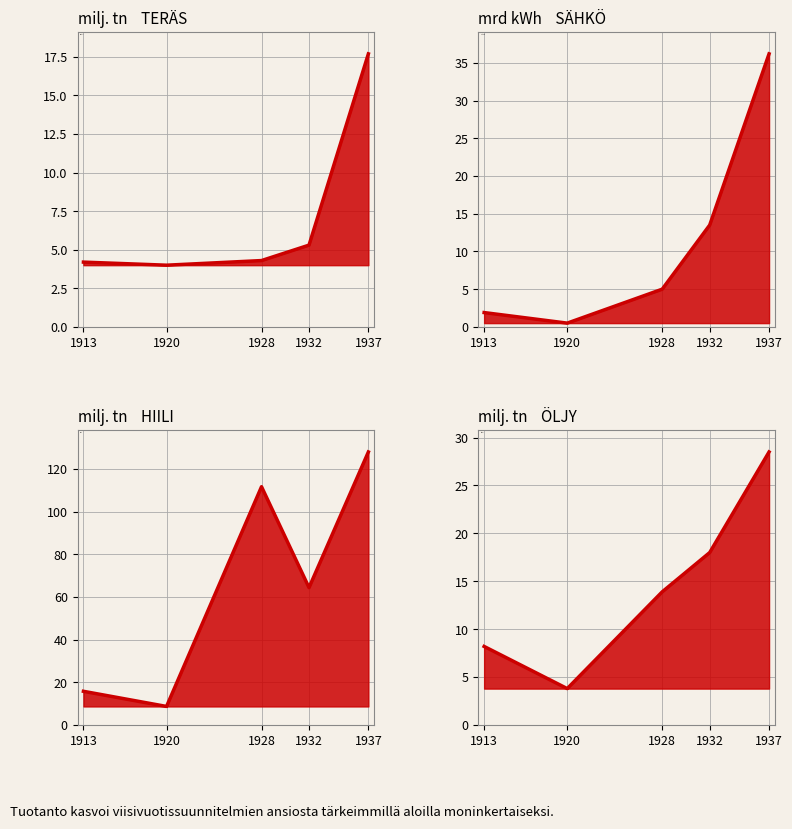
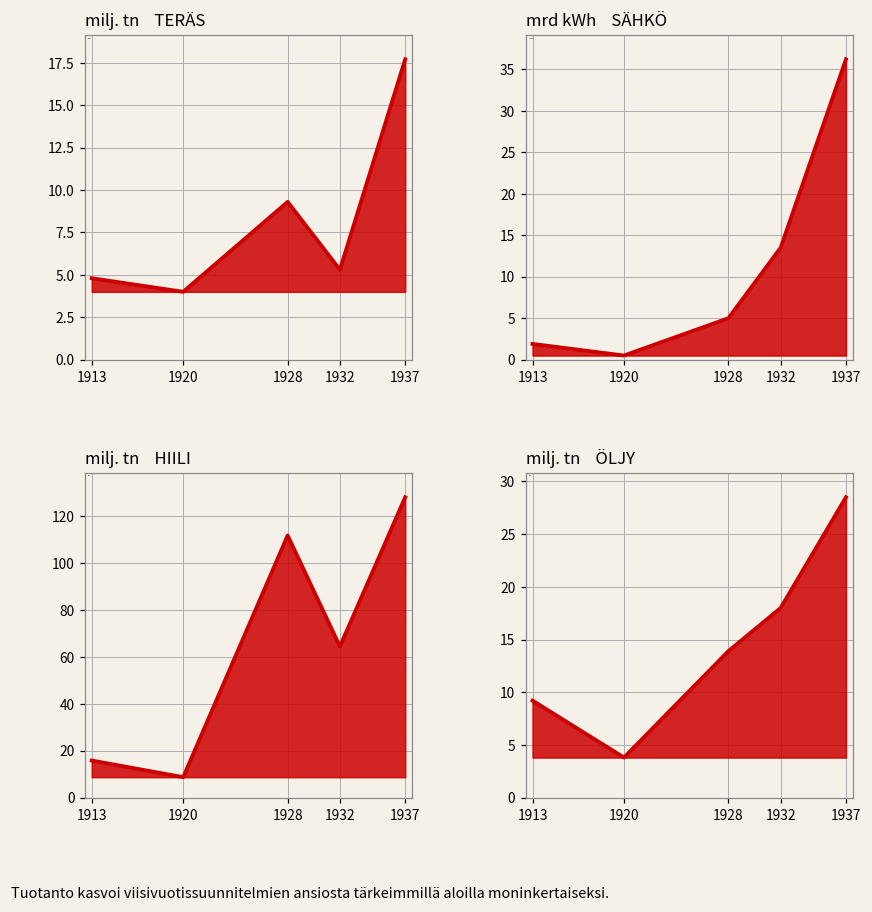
  {
    "milj. tn TERÄS": {
-     "1913": 4.2,
+     "1913": 4.8,
      "1920": 4.0,
-     "1928": 4.3,
+     "1928": 9.3,
      "1932": 5.3,
      "1937": 17.7
    },
    "mrd kWh SÄHKÖ": {
      "1913": 2,
      "1920": 1,
      "1928": 5,
      "1932": 14,
      "1937": 36
    },
    "milj. tn HIILI": {
      "1913": 16,
      "1920": 9,
      "1928": 112,
      "1932": 64,
      "1937": 128
    },
    "milj. tn ÖLJY": {
-     "1913": 8,
+     "1913": 9,
      "1920": 4,
      "1928": 14,
      "1932": 18,
      "1937": 29
    }
  }
